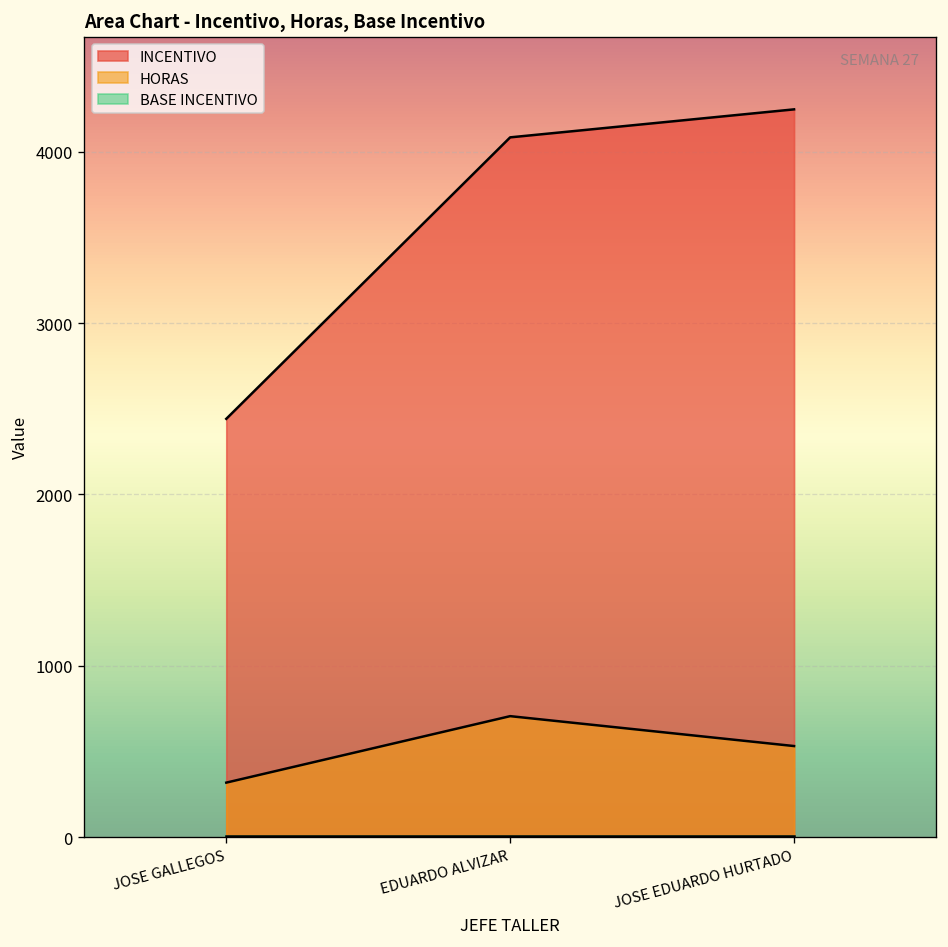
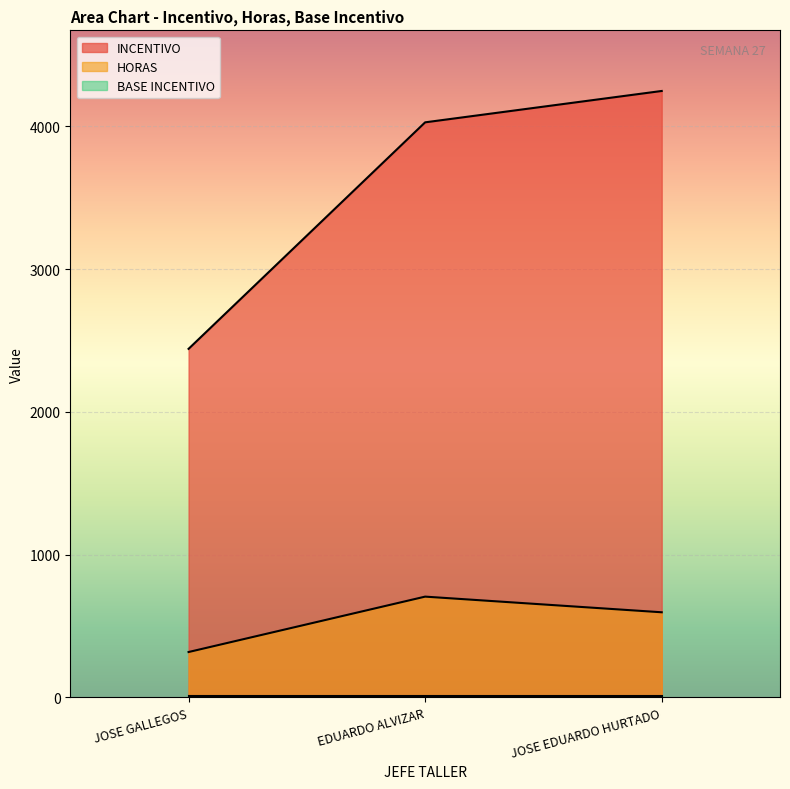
  {
    "INCENTIVO": {
      "JOSE GALLEGOS": 2440,
-     "EDUARDO ALVIZAR": 4090,
+     "EDUARDO ALVIZAR": 4030,
      "JOSE EDUARDO HURTADO": 4250
    },
    "HORAS": {
      "JOSE GALLEGOS": 320,
      "EDUARDO ALVIZAR": 710,
-     "JOSE EDUARDO HURTADO": 530
+     "JOSE EDUARDO HURTADO": 600
    },
    "BASE INCENTIVO": {
      "JOSE GALLEGOS": 10,
      "EDUARDO ALVIZAR": 10,
      "JOSE EDUARDO HURTADO": 10
    }
  }
